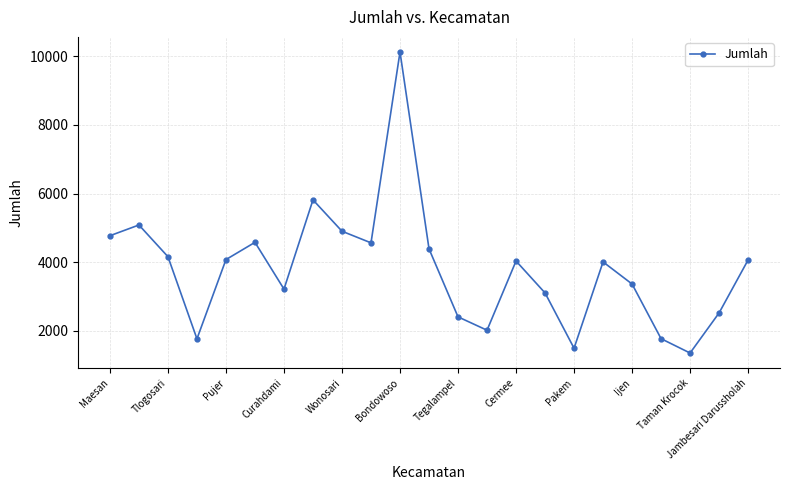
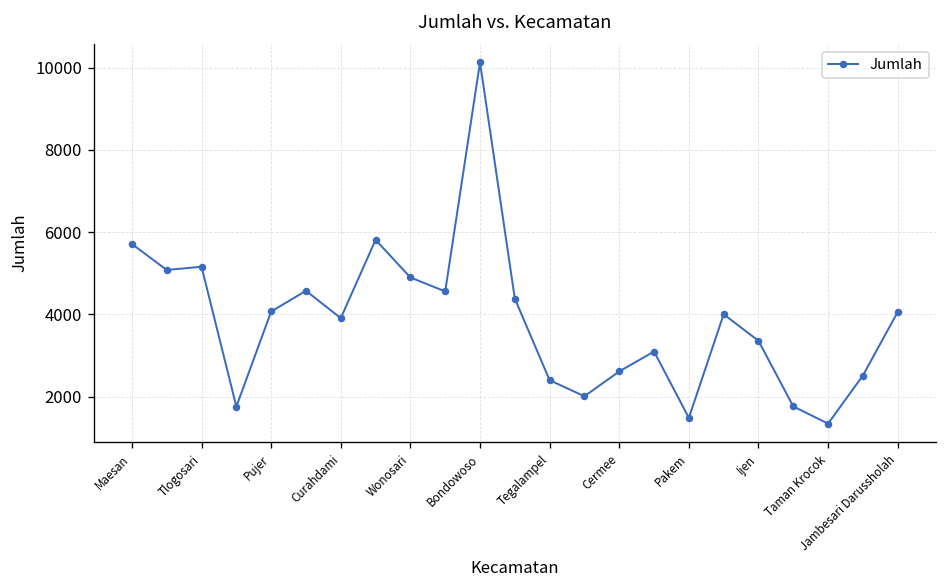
  {
-   "Maesan": 4800,
-   "Tlogosari": 4200,
+   "Maesan": 5700,
+   "Tlogosari": 5200,
    "Pujer": 4100,
-   "Curahdami": 3200,
+   "Curahdami": 3900,
    "Wonosari": 4900,
    "Bondowoso": 10100,
    "Tegalampel": 2400,
-   "Cermee": 4000,
+   "Cermee": 2600,
    "Pakem": 1500,
    "Ijen": 3400,
    "Taman Krocok": 1300,
    "Jambesari Darussholah": 4100
  }
